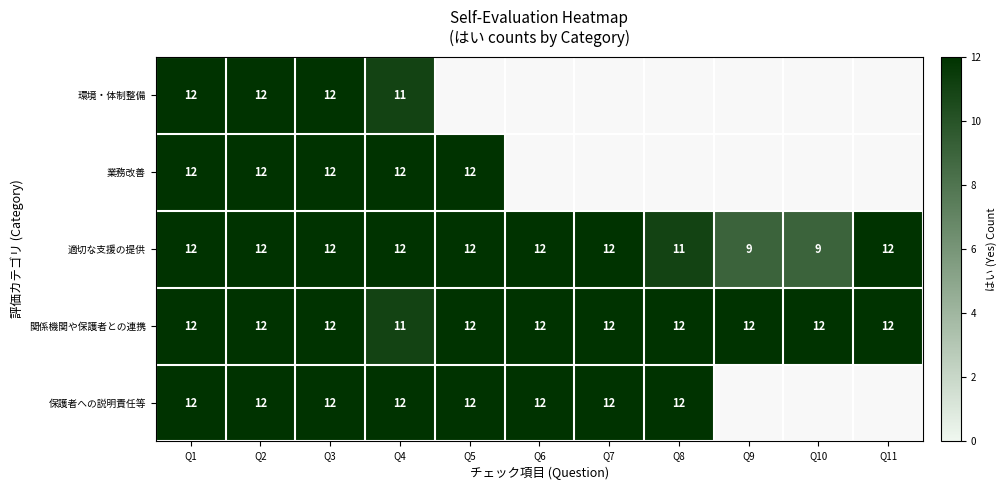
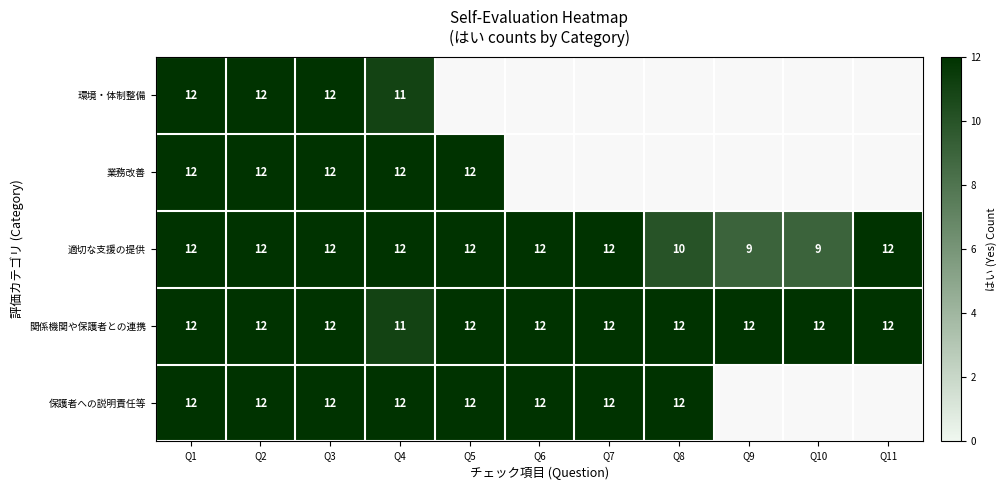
  {
    "環境・体制整備": {
      "Q1": 12,
      "Q2": 12,
      "Q3": 12,
      "Q4": 11
    },
    "業務改善": {
      "Q1": 12,
      "Q2": 12,
      "Q3": 12,
      "Q4": 12,
      "Q5": 12
    },
    "適切な支援の提供": {
      "Q1": 12,
      "Q2": 12,
      "Q3": 12,
      "Q4": 12,
      "Q5": 12,
      "Q6": 12,
      "Q7": 12,
-     "Q8": 11,
+     "Q8": 10,
      "Q9": 9,
      "Q10": 9,
      "Q11": 12
    },
    "関係機関や保護者との連携": {
      "Q1": 12,
      "Q2": 12,
      "Q3": 12,
      "Q4": 11,
      "Q5": 12,
      "Q6": 12,
      "Q7": 12,
      "Q8": 12,
      "Q9": 12,
      "Q10": 12,
      "Q11": 12
    },
    "保護者への説明責任等": {
      "Q1": 12,
      "Q2": 12,
      "Q3": 12,
      "Q4": 12,
      "Q5": 12,
      "Q6": 12,
      "Q7": 12,
      "Q8": 12
    }
  }
